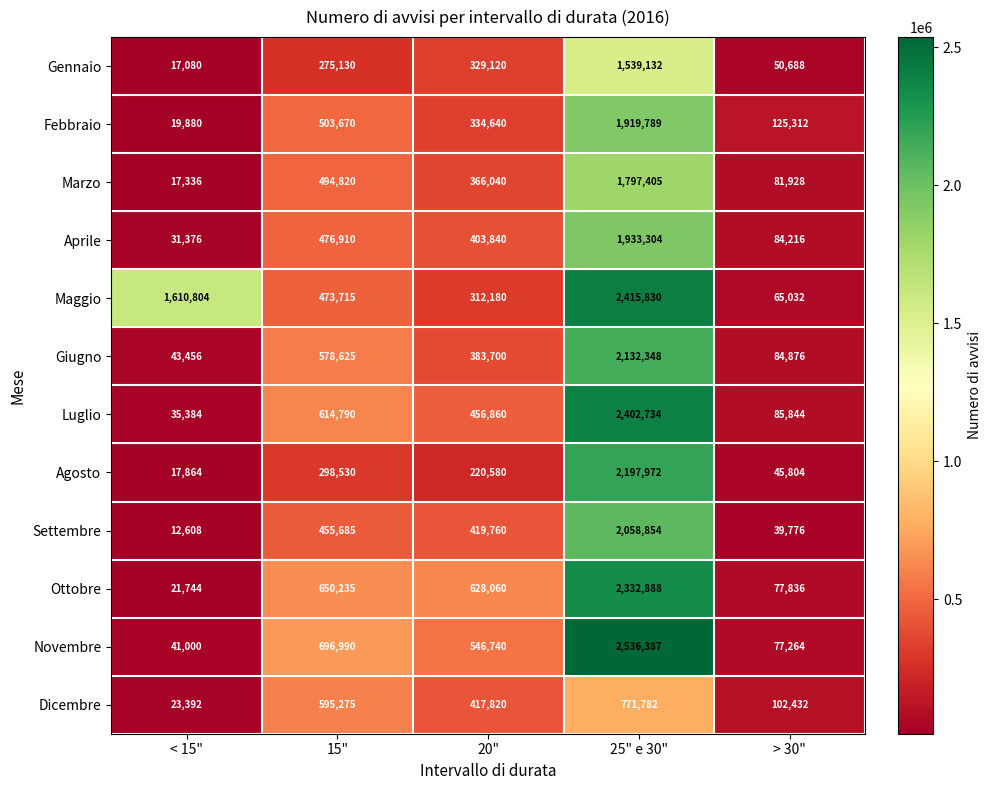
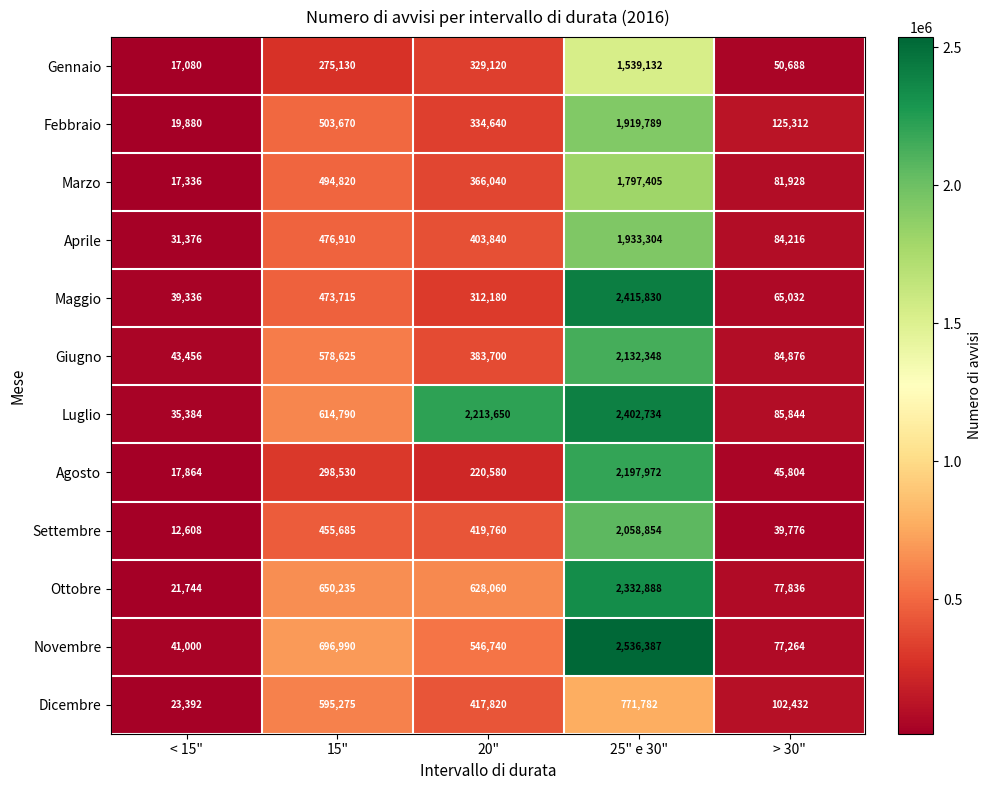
  {
    "Gennaio": {
      "< 15\"": "17,080",
      "15\"": "275,130",
      "20\"": "329,120",
      "25\" e 30\"": "1,539,132",
      "> 30\"": "50,688"
    },
    "Febbraio": {
      "< 15\"": "19,880",
      "15\"": "503,670",
      "20\"": "334,640",
      "25\" e 30\"": "1,919,789",
      "> 30\"": "125,312"
    },
    "Marzo": {
      "< 15\"": "17,336",
      "15\"": "494,820",
      "20\"": "366,040",
      "25\" e 30\"": "1,797,405",
      "> 30\"": "81,928"
    },
    "Aprile": {
      "< 15\"": "31,376",
      "15\"": "476,910",
      "20\"": "403,840",
      "25\" e 30\"": "1,933,304",
      "> 30\"": "84,216"
    },
    "Maggio": {
-     "< 15\"": "1,610,804",
+     "< 15\"": "39,336",
      "15\"": "473,715",
      "20\"": "312,180",
      "25\" e 30\"": "2,415,830",
      "> 30\"": "65,032"
    },
    "Giugno": {
      "< 15\"": "43,456",
      "15\"": "578,625",
      "20\"": "383,700",
      "25\" e 30\"": "2,132,348",
      "> 30\"": "84,876"
    },
    "Luglio": {
      "< 15\"": "35,384",
      "15\"": "614,790",
-     "20\"": "456,860",
+     "20\"": "2,213,650",
      "25\" e 30\"": "2,402,734",
      "> 30\"": "85,844"
    },
    "Agosto": {
      "< 15\"": "17,864",
      "15\"": "298,530",
      "20\"": "220,580",
      "25\" e 30\"": "2,197,972",
      "> 30\"": "45,804"
    },
    "Settembre": {
      "< 15\"": "12,608",
      "15\"": "455,685",
      "20\"": "419,760",
      "25\" e 30\"": "2,058,854",
      "> 30\"": "39,776"
    },
    "Ottobre": {
      "< 15\"": "21,744",
      "15\"": "650,235",
      "20\"": "628,060",
      "25\" e 30\"": "2,332,888",
      "> 30\"": "77,836"
    },
    "Novembre": {
      "< 15\"": "41,000",
      "15\"": "696,990",
      "20\"": "546,740",
      "25\" e 30\"": "2,536,387",
      "> 30\"": "77,264"
    },
    "Dicembre": {
      "< 15\"": "23,392",
      "15\"": "595,275",
      "20\"": "417,820",
      "25\" e 30\"": "771,782",
      "> 30\"": "102,432"
    }
  }
